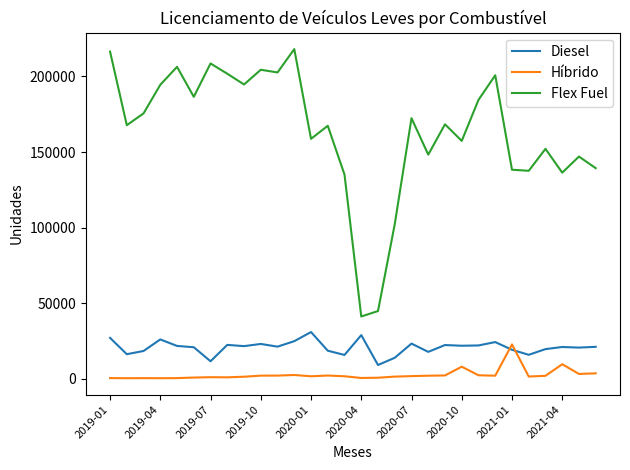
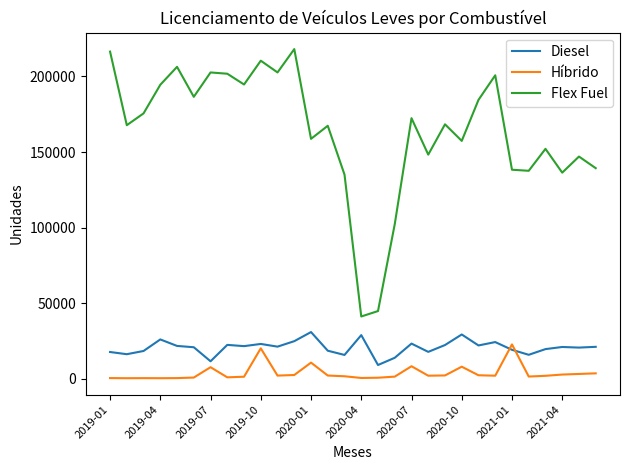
  {
    "Diesel": {
-     "2019-01": 27000,
+     "2019-01": 18000,
      "2019-04": 26000,
      "2019-07": 11000,
      "2019-10": 23000,
      "2020-01": 31000,
      "2020-04": 29000,
      "2020-07": 23000,
-     "2020-10": 22000,
+     "2020-10": 29000,
      "2021-01": 19000,
      "2021-04": 21000
    },
    "Híbrido": {
      "2019-01": 0,
      "2019-04": 0,
-     "2019-07": 1000,
-     "2019-10": 2000,
-     "2020-01": 2000,
+     "2019-07": 8000,
+     "2019-10": 20000,
+     "2020-01": 11000,
      "2020-04": 0,
-     "2020-07": 2000,
+     "2020-07": 8000,
      "2020-10": 8000,
      "2021-01": 23000,
-     "2021-04": 10000
+     "2021-04": 3000
    },
    "Flex Fuel": {
      "2019-01": 216000,
      "2019-04": 195000,
-     "2019-07": 209000,
-     "2019-10": 204000,
+     "2019-07": 203000,
+     "2019-10": 210000,
      "2020-01": 159000,
      "2020-04": 41000,
      "2020-07": 172000,
      "2020-10": 157000,
      "2021-01": 138000,
      "2021-04": 136000
    }
  }
